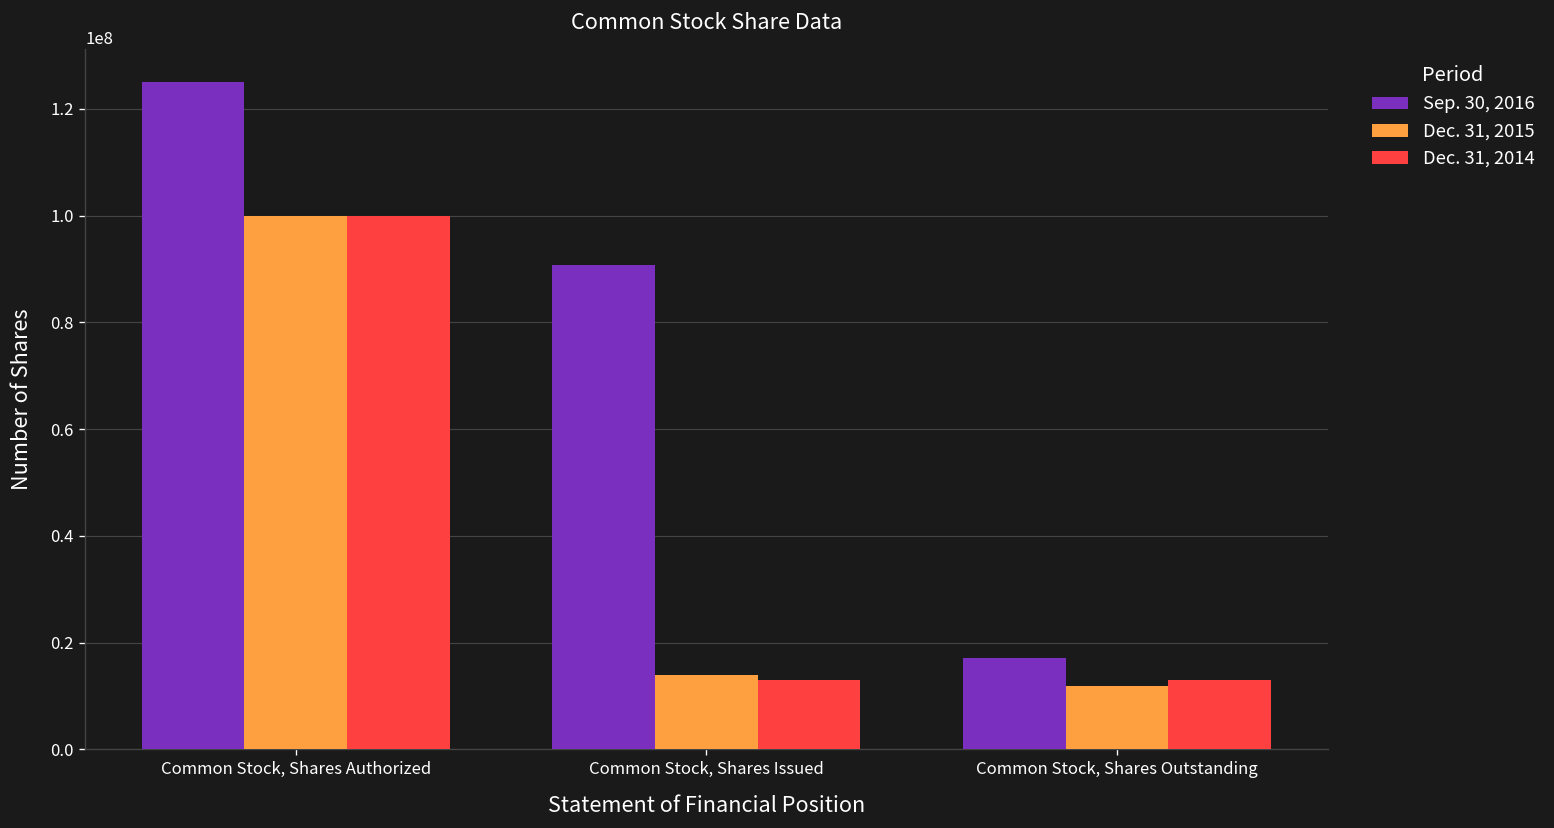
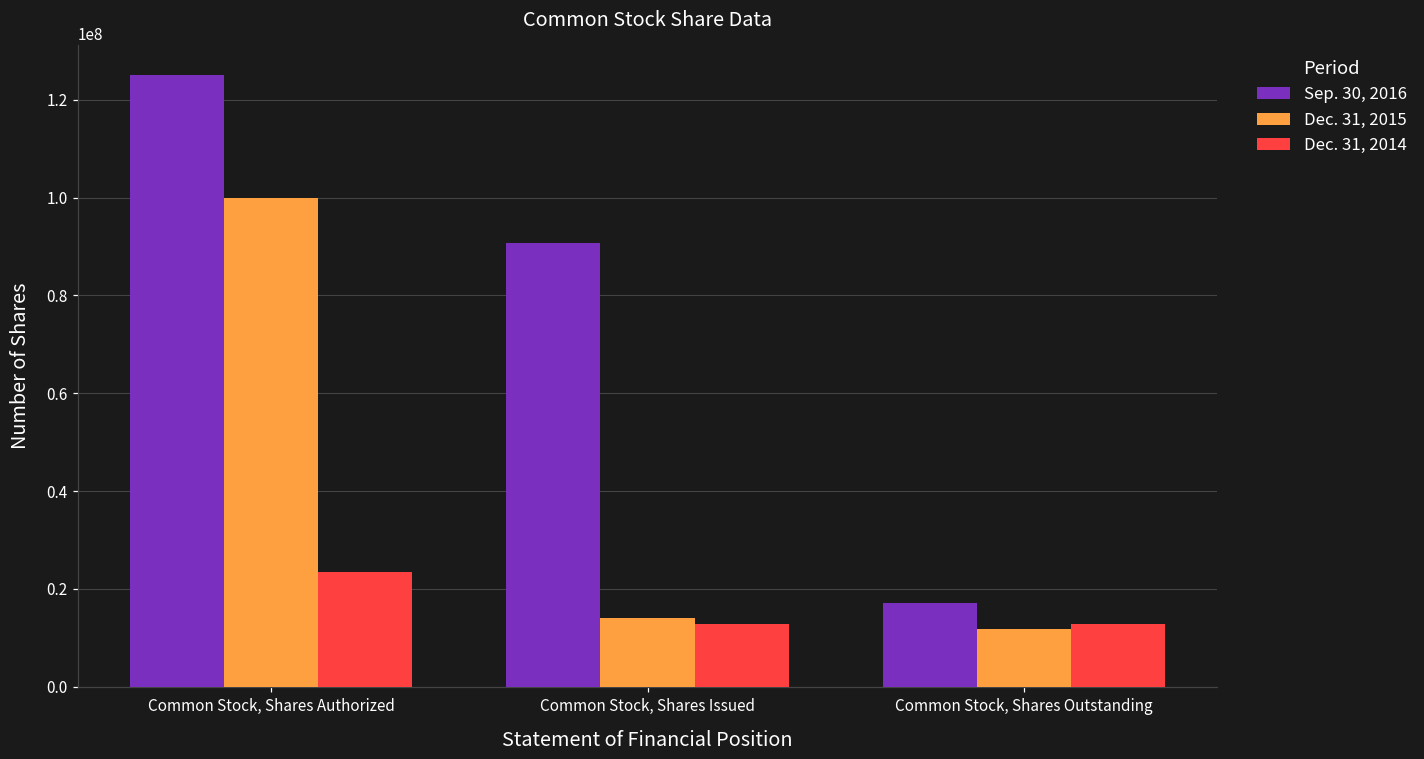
  {
    "Sep. 30, 2016": {
      "Common Stock, Shares Authorized": 125000000,
      "Common Stock, Shares Issued": 91000000,
      "Common Stock, Shares Outstanding": 17000000
    },
    "Dec. 31, 2015": {
      "Common Stock, Shares Authorized": 100000000,
      "Common Stock, Shares Issued": 14000000,
      "Common Stock, Shares Outstanding": 12000000
    },
    "Dec. 31, 2014": {
-     "Common Stock, Shares Authorized": 100000000,
+     "Common Stock, Shares Authorized": 24000000,
      "Common Stock, Shares Issued": 13000000,
      "Common Stock, Shares Outstanding": 13000000
    }
  }
